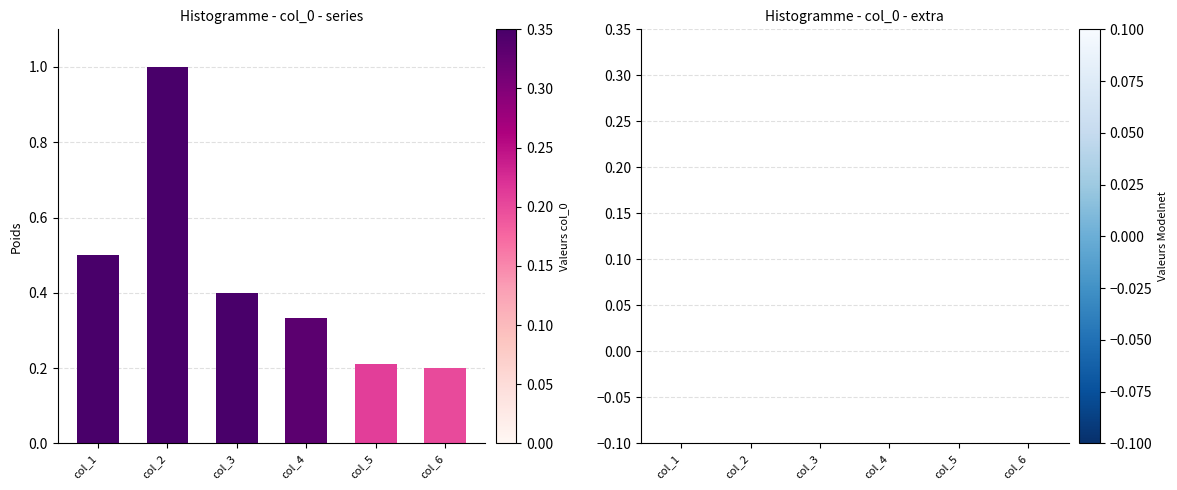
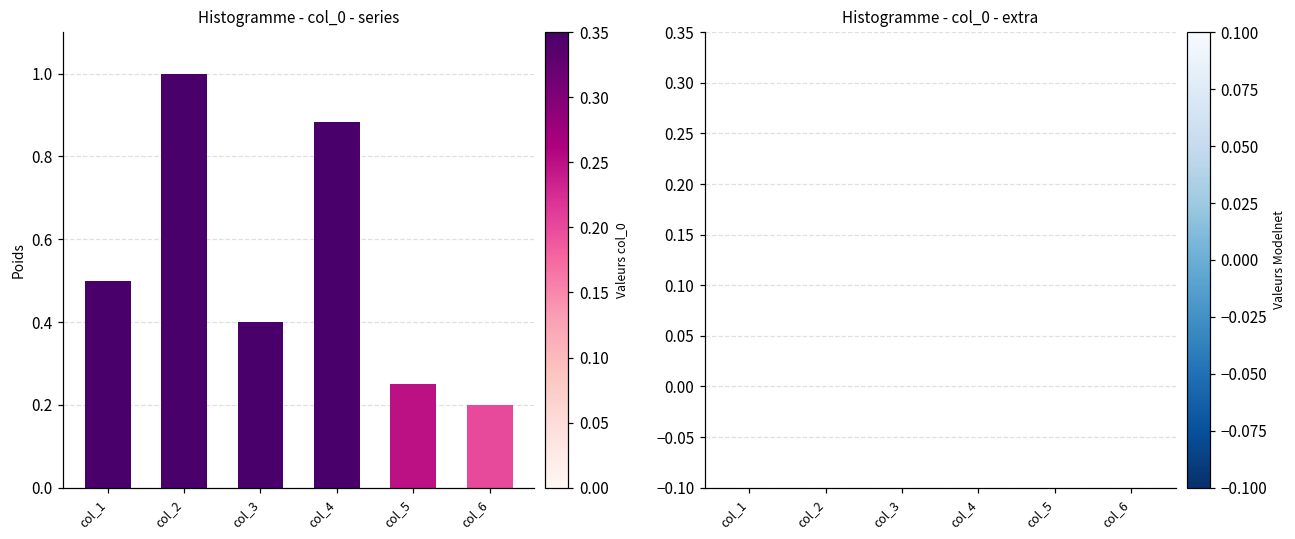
  {
    "Histogramme - col_0 - series": {
      "col_1": 0.50,
      "col_2": 1.00,
      "col_3": 0.40,
-     "col_4": 0.33,
-     "col_5": 0.21,
+     "col_4": 0.88,
+     "col_5": 0.25,
      "col_6": 0.20
    },
    "Histogramme - col_0 - extra": {
      "col_1": 0.00,
      "col_2": 0.00,
      "col_3": 0.00,
      "col_4": 0.00,
      "col_5": 0.00,
      "col_6": 0.00
    }
  }
